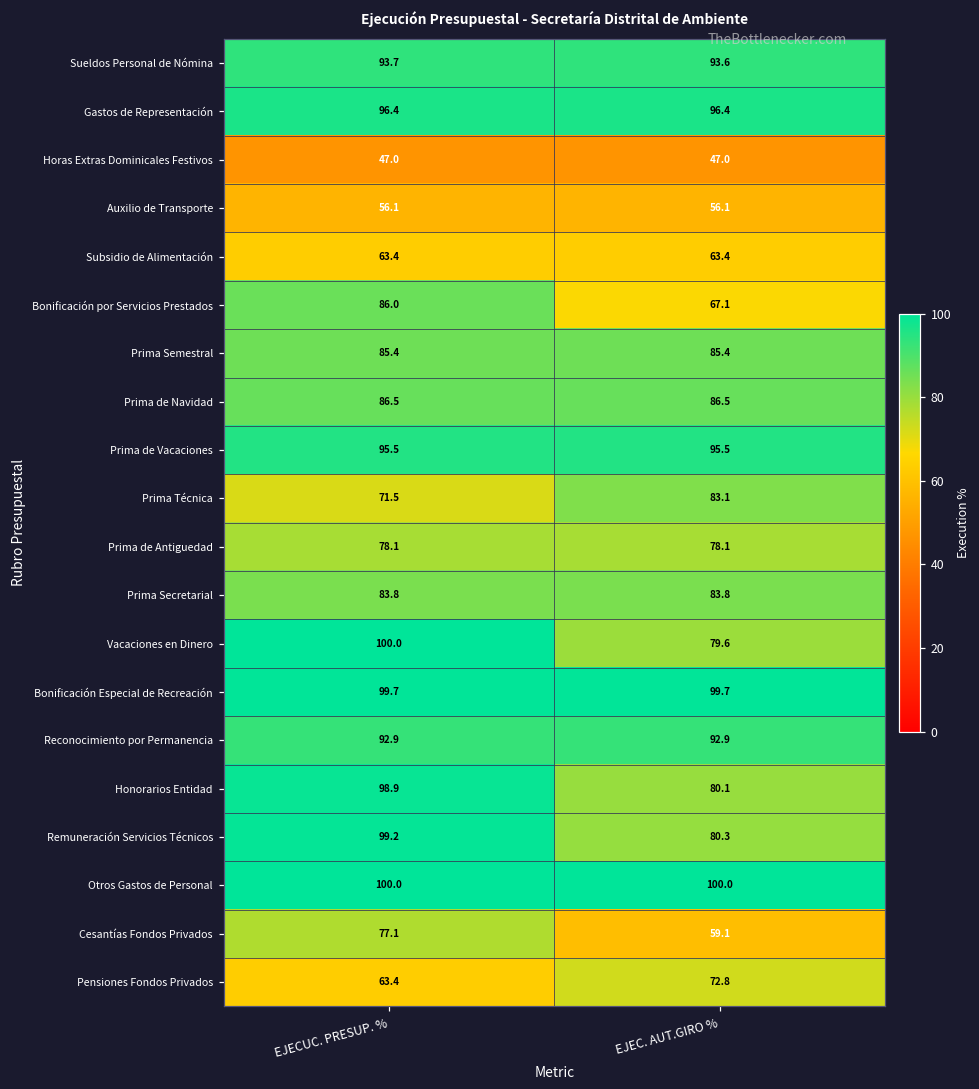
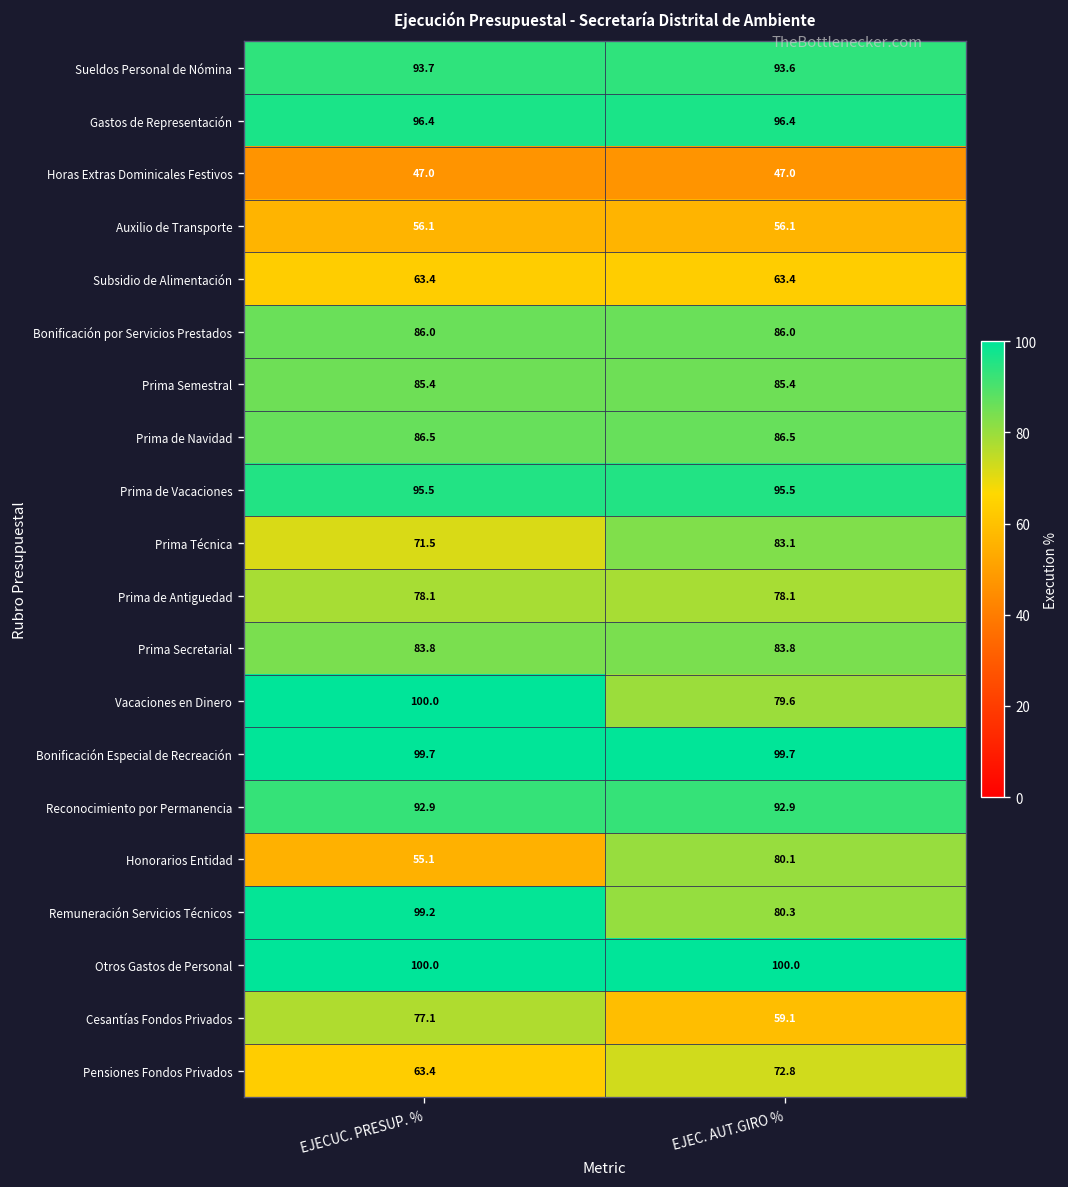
  {
    "Sueldos Personal de Nómina": {
      "EJECUC. PRESUP. %": 93.7,
      "EJEC. AUT.GIRO %": 93.6
    },
    "Gastos de Representación": {
      "EJECUC. PRESUP. %": 96.4,
      "EJEC. AUT.GIRO %": 96.4
    },
    "Horas Extras Dominicales Festivos": {
      "EJECUC. PRESUP. %": 47.0,
      "EJEC. AUT.GIRO %": 47.0
    },
    "Auxilio de Transporte": {
      "EJECUC. PRESUP. %": 56.1,
      "EJEC. AUT.GIRO %": 56.1
    },
    "Subsidio de Alimentación": {
      "EJECUC. PRESUP. %": 63.4,
      "EJEC. AUT.GIRO %": 63.4
    },
    "Bonificación por Servicios Prestados": {
      "EJECUC. PRESUP. %": 86.0,
-     "EJEC. AUT.GIRO %": 67.1
+     "EJEC. AUT.GIRO %": 86.0
    },
    "Prima Semestral": {
      "EJECUC. PRESUP. %": 85.4,
      "EJEC. AUT.GIRO %": 85.4
    },
    "Prima de Navidad": {
      "EJECUC. PRESUP. %": 86.5,
      "EJEC. AUT.GIRO %": 86.5
    },
    "Prima de Vacaciones": {
      "EJECUC. PRESUP. %": 95.5,
      "EJEC. AUT.GIRO %": 95.5
    },
    "Prima Técnica": {
      "EJECUC. PRESUP. %": 71.5,
      "EJEC. AUT.GIRO %": 83.1
    },
    "Prima de Antiguedad": {
      "EJECUC. PRESUP. %": 78.1,
      "EJEC. AUT.GIRO %": 78.1
    },
    "Prima Secretarial": {
      "EJECUC. PRESUP. %": 83.8,
      "EJEC. AUT.GIRO %": 83.8
    },
    "Vacaciones en Dinero": {
      "EJECUC. PRESUP. %": 100.0,
      "EJEC. AUT.GIRO %": 79.6
    },
    "Bonificación Especial de Recreación": {
      "EJECUC. PRESUP. %": 99.7,
      "EJEC. AUT.GIRO %": 99.7
    },
    "Reconocimiento por Permanencia": {
      "EJECUC. PRESUP. %": 92.9,
      "EJEC. AUT.GIRO %": 92.9
    },
    "Honorarios Entidad": {
-     "EJECUC. PRESUP. %": 98.9,
+     "EJECUC. PRESUP. %": 55.1,
      "EJEC. AUT.GIRO %": 80.1
    },
    "Remuneración Servicios Técnicos": {
      "EJECUC. PRESUP. %": 99.2,
      "EJEC. AUT.GIRO %": 80.3
    },
    "Otros Gastos de Personal": {
      "EJECUC. PRESUP. %": 100.0,
      "EJEC. AUT.GIRO %": 100.0
    },
    "Cesantías Fondos Privados": {
      "EJECUC. PRESUP. %": 77.1,
      "EJEC. AUT.GIRO %": 59.1
    },
    "Pensiones Fondos Privados": {
      "EJECUC. PRESUP. %": 63.4,
      "EJEC. AUT.GIRO %": 72.8
    }
  }
